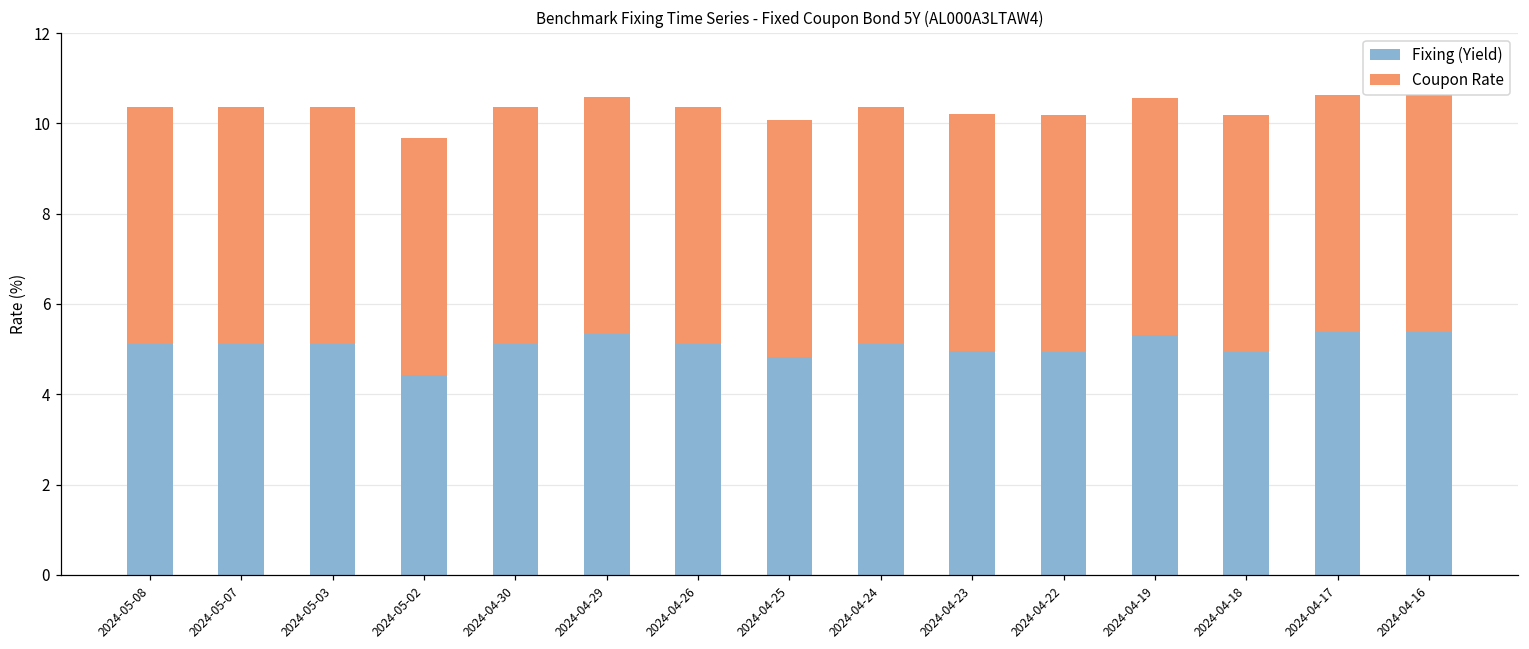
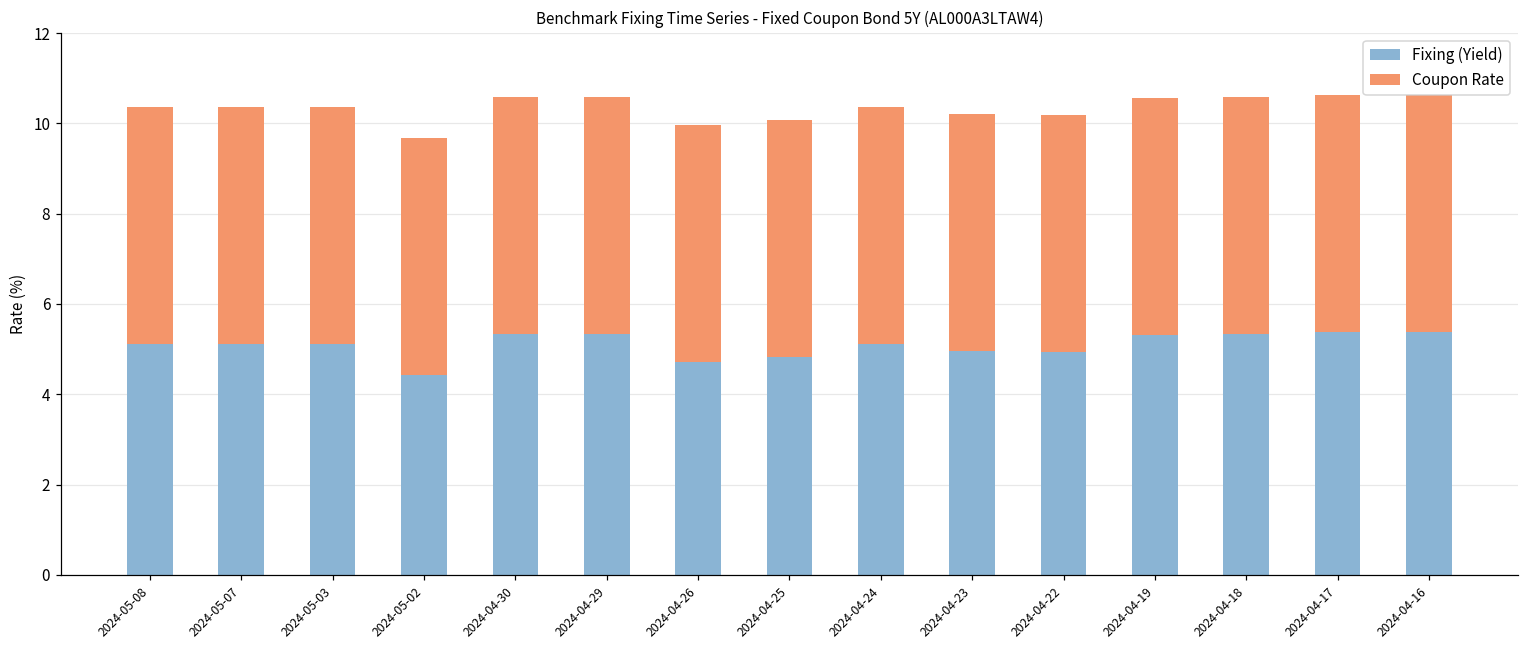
  {
    "Fixing (Yield)": {
      "2024-05-08": 5.1,
      "2024-05-07": 5.1,
      "2024-05-03": 5.1,
      "2024-05-02": 4.4,
-     "2024-04-30": 5.1,
+     "2024-04-30": 5.3,
      "2024-04-29": 5.3,
-     "2024-04-26": 5.1,
+     "2024-04-26": 4.7,
      "2024-04-25": 4.8,
      "2024-04-24": 5.1,
      "2024-04-23": 5.0,
      "2024-04-22": 4.9,
      "2024-04-19": 5.3,
-     "2024-04-18": 4.9,
+     "2024-04-18": 5.3,
      "2024-04-17": 5.4,
      "2024-04-16": 5.4
    },
    "Coupon Rate": {
      "2024-05-08": 5.3,
      "2024-05-07": 5.3,
      "2024-05-03": 5.3,
      "2024-05-02": 5.3,
      "2024-04-30": 5.3,
      "2024-04-29": 5.3,
      "2024-04-26": 5.3,
      "2024-04-25": 5.3,
      "2024-04-24": 5.3,
      "2024-04-23": 5.3,
      "2024-04-22": 5.3,
      "2024-04-19": 5.3,
      "2024-04-18": 5.3,
      "2024-04-17": 5.3,
      "2024-04-16": 5.3
    }
  }
